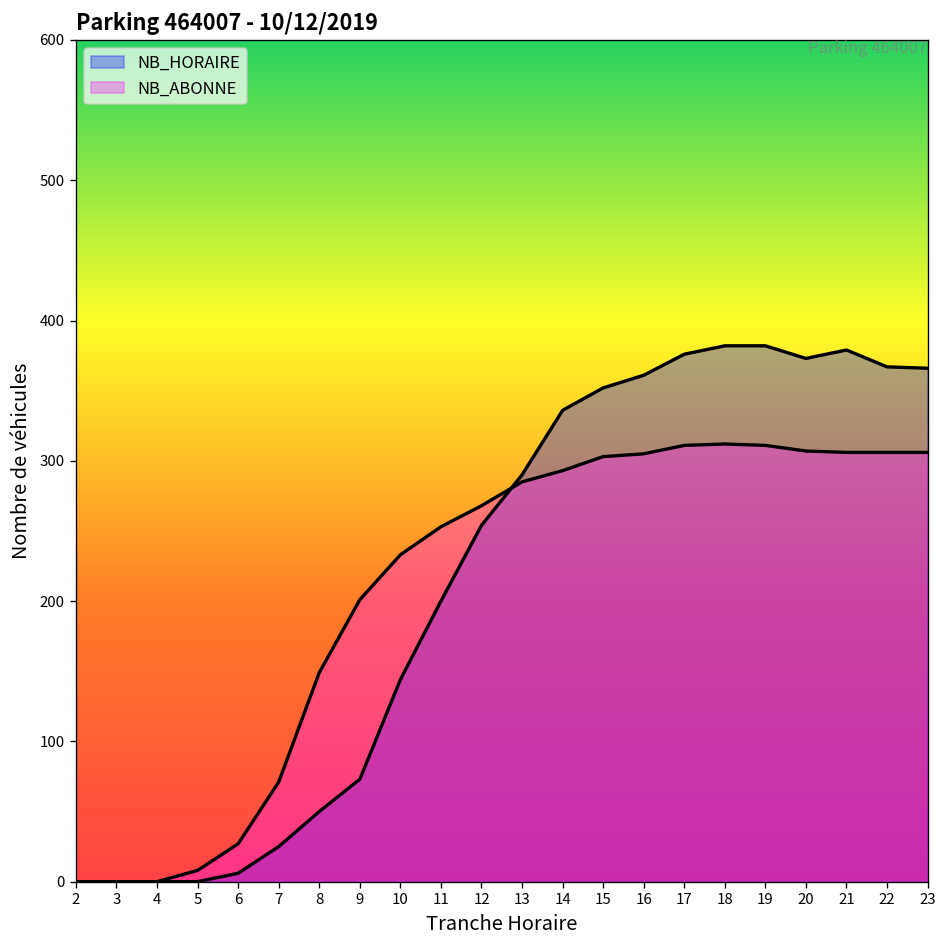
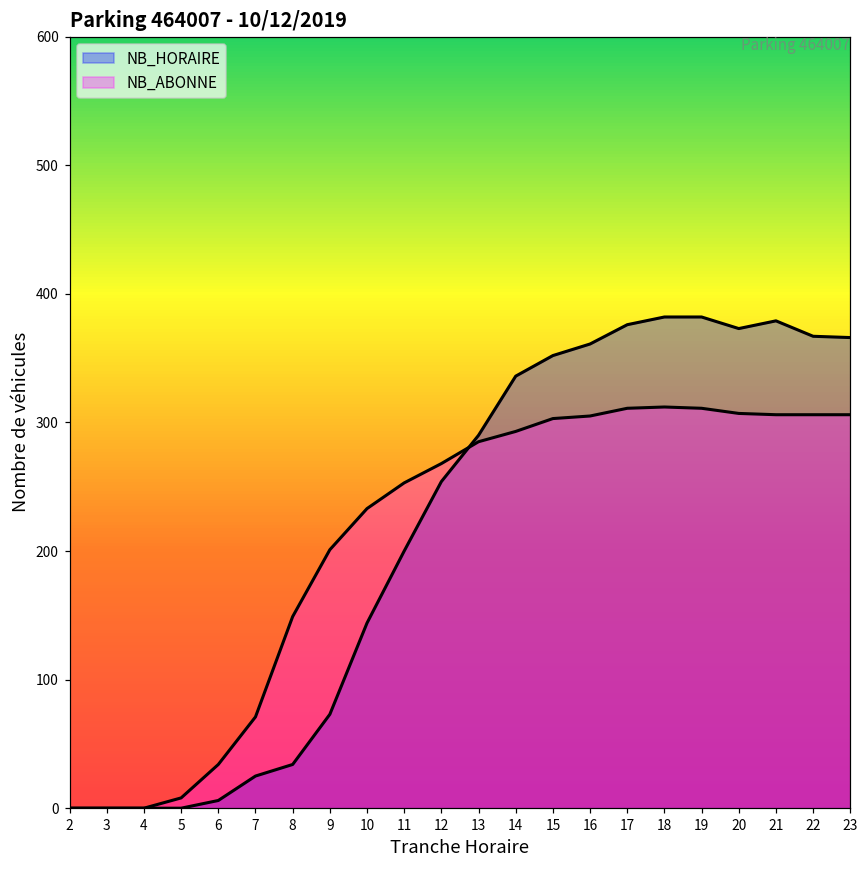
  {
    "NB_HORAIRE": {
      "5": 0,
      "6": 6,
      "7": 25,
-     "8": 50,
+     "8": 34,
      "9": 73,
      "10": 144,
      "11": 200,
      "12": 254,
      "13": 290,
      "14": 336,
      "15": 352,
      "16": 361,
      "17": 376,
      "18": 382,
      "19": 382,
      "20": 373,
      "21": 379,
      "22": 367,
      "23": 366
    },
    "NB_ABONNE": {
      "5": 8,
-     "6": 27,
+     "6": 34,
      "7": 71,
      "8": 149,
      "9": 201,
      "10": 233,
      "11": 253,
      "12": 268,
      "13": 285,
      "14": 293,
      "15": 303,
      "16": 305,
      "17": 311,
      "18": 312,
      "19": 311,
      "20": 307,
      "21": 306,
      "22": 306,
      "23": 306
    }
  }
